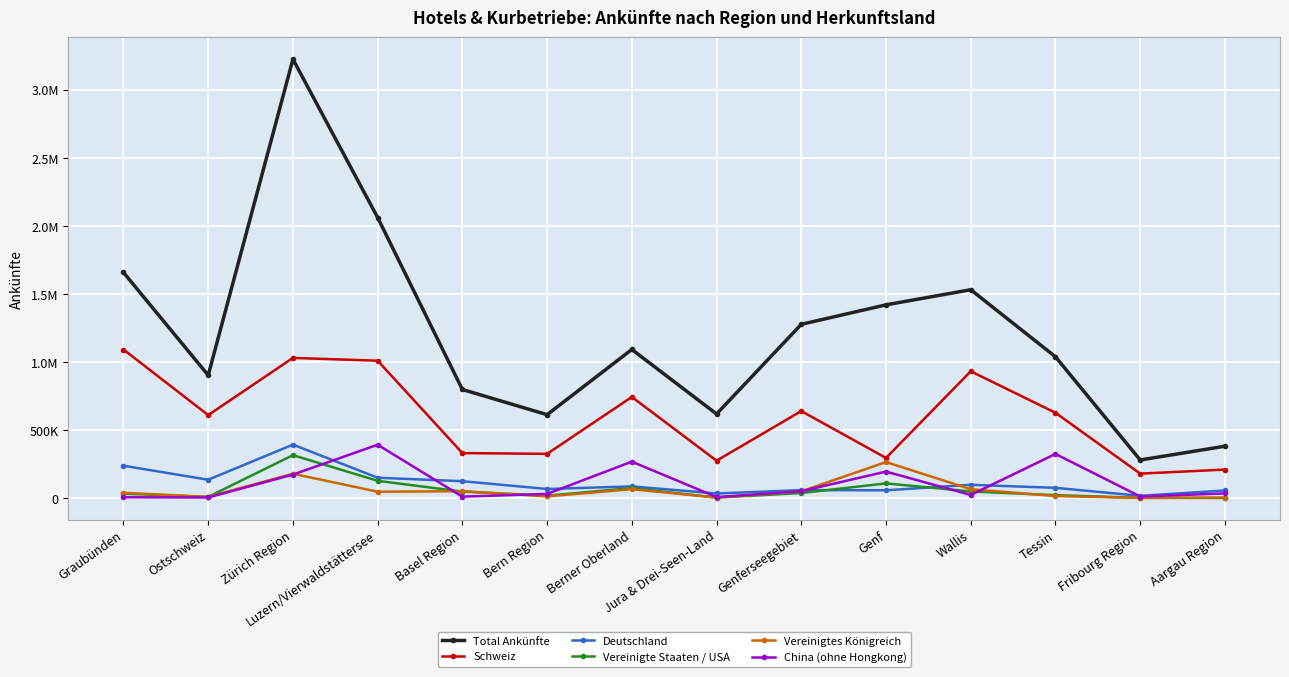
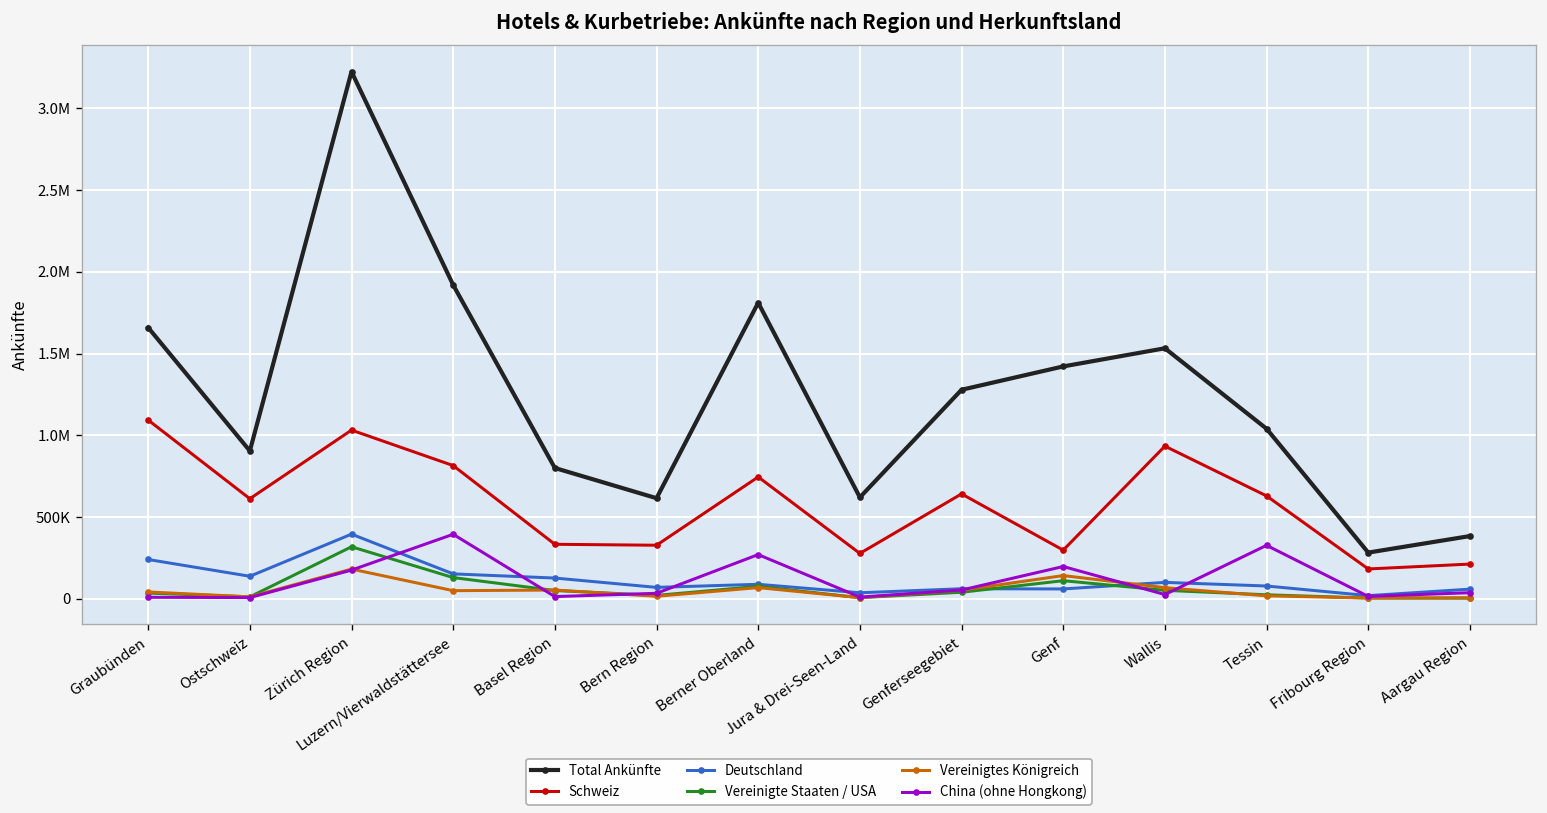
  {
    "Total Ankünfte": {
      "Graubünden": 1660000,
      "Ostschweiz": 900000,
      "Zürich Region": 3220000,
-     "Luzern/Vierwaldstättersee": 2060000,
+     "Luzern/Vierwaldstättersee": 1920000,
      "Basel Region": 800000,
      "Bern Region": 610000,
-     "Berner Oberland": 1090000,
+     "Berner Oberland": 1810000,
      "Jura & Drei-Seen-Land": 620000,
      "Genferseegebiet": 1280000,
      "Genf": 1420000,
      "Wallis": 1530000,
      "Tessin": 1040000,
      "Fribourg Region": 280000,
      "Aargau Region": 380000
    },
    "Schweiz": {
      "Graubünden": 1090000,
      "Ostschweiz": 610000,
      "Zürich Region": 1030000,
-     "Luzern/Vierwaldstättersee": 1010000,
+     "Luzern/Vierwaldstättersee": 810000,
      "Basel Region": 330000,
      "Bern Region": 330000,
      "Berner Oberland": 740000,
      "Jura & Drei-Seen-Land": 280000,
      "Genferseegebiet": 640000,
      "Genf": 300000,
      "Wallis": 930000,
      "Tessin": 630000,
      "Fribourg Region": 180000,
      "Aargau Region": 210000
    },
    "Deutschland": {
      "Graubünden": 240000,
      "Ostschweiz": 140000,
      "Zürich Region": 390000,
      "Luzern/Vierwaldstättersee": 150000,
      "Basel Region": 130000,
      "Bern Region": 70000,
      "Jura & Drei-Seen-Land": 40000,
      "Genf": 60000,
      "Wallis": 100000,
      "Tessin": 80000,
      "Aargau Region": 60000
    },
    "Vereinigte Staaten / USA": {
      "Zürich Region": 320000,
      "Luzern/Vierwaldstättersee": 130000,
      "Genf": 110000
    },
    "Vereinigtes Königreich": {
      "Luzern/Vierwaldstättersee": 50000,
-     "Genf": 270000
+     "Genf": 140000
    },
    "China (ohne Hongkong)": {
      "Graubünden": 10000,
      "Luzern/Vierwaldstättersee": 390000,
      "Basel Region": 10000,
      "Berner Oberland": 270000,
      "Genf": 200000,
      "Wallis": 30000,
      "Tessin": 330000,
      "Aargau Region": 40000
    }
  }
